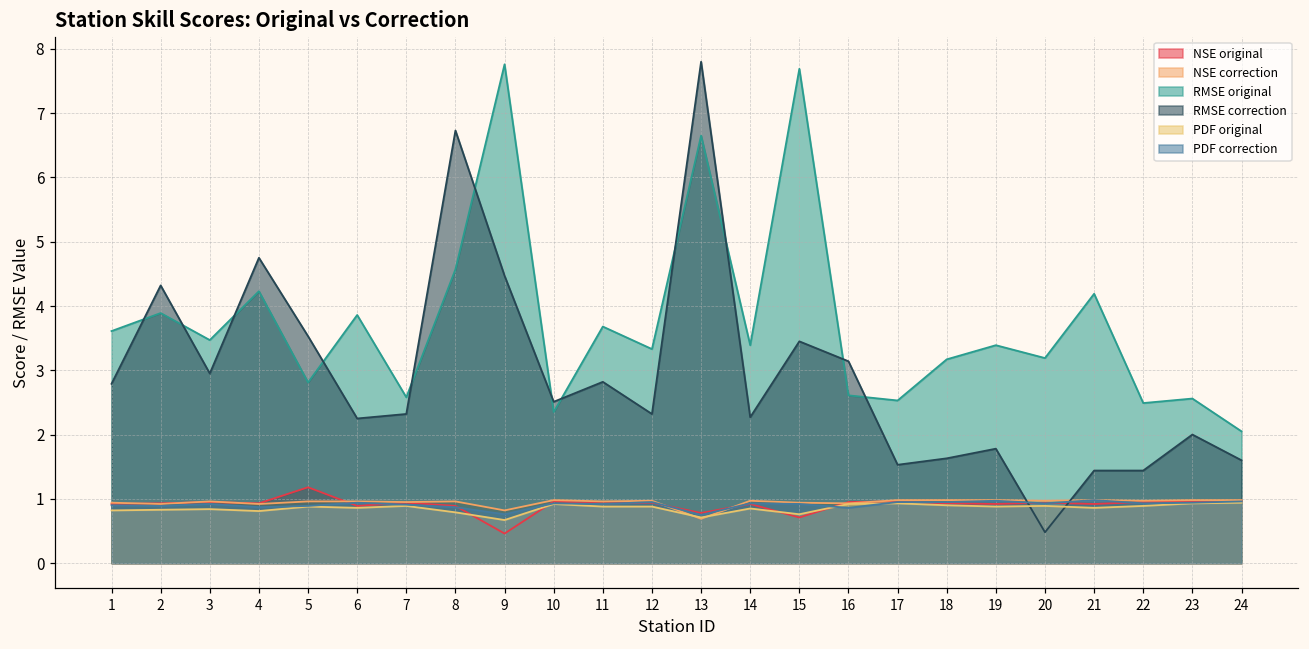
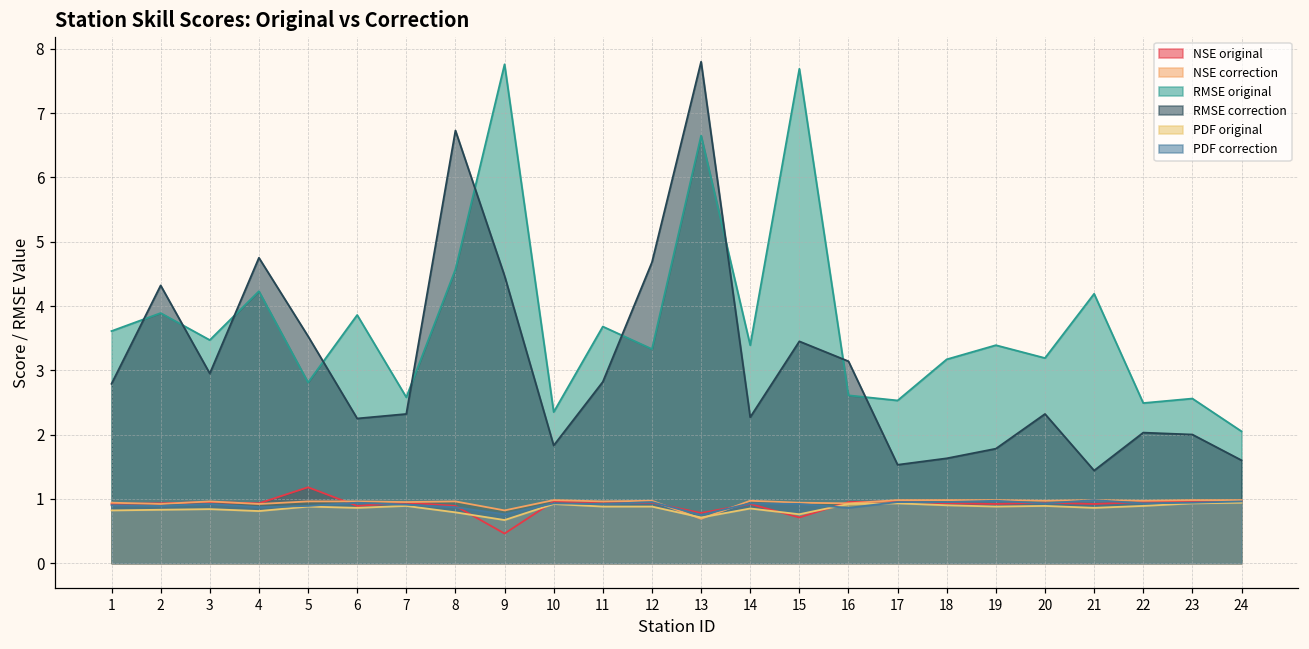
  {
    "NSE original": {
      "5": 1.2,
      "9": 0.5,
      "15": 0.7,
      "21": 0.9
    },
    "RMSE correction": {
      "1": 2.8,
      "2": 4.3,
      "3": 3.0,
      "4": 4.8,
      "5": 3.5,
      "6": 2.3,
      "7": 2.3,
      "8": 6.7,
      "9": 4.5,
-     "10": 2.5,
+     "10": 1.8,
      "11": 2.8,
-     "12": 2.3,
+     "12": 4.7,
      "13": 7.8,
      "14": 2.3,
      "15": 3.5,
      "16": 3.1,
      "17": 1.5,
      "18": 1.6,
      "19": 1.8,
-     "20": 0.5,
+     "20": 2.3,
      "21": 1.4,
-     "22": 1.4,
+     "22": 2.0,
      "23": 2.0,
      "24": 1.6
    }
  }
